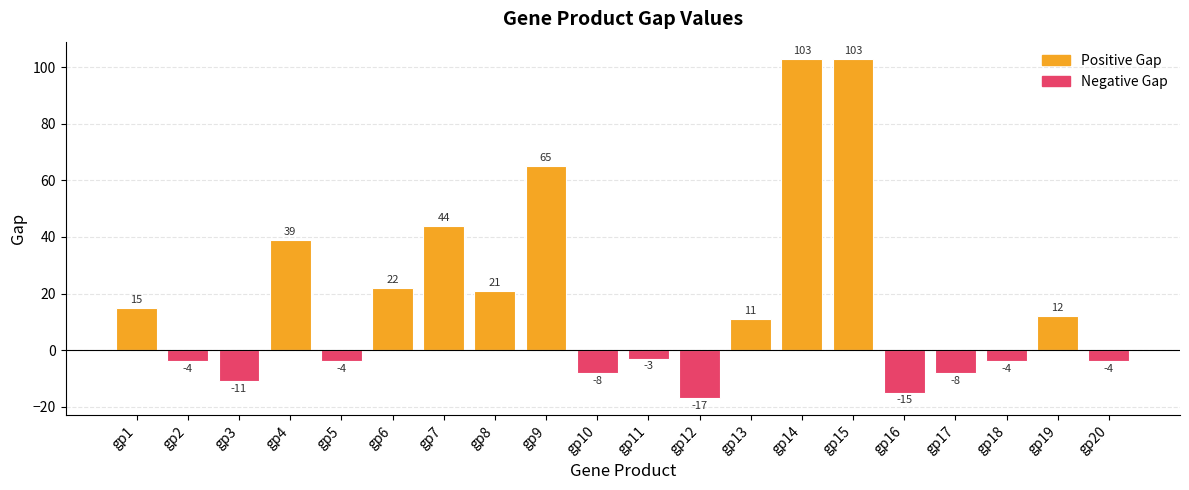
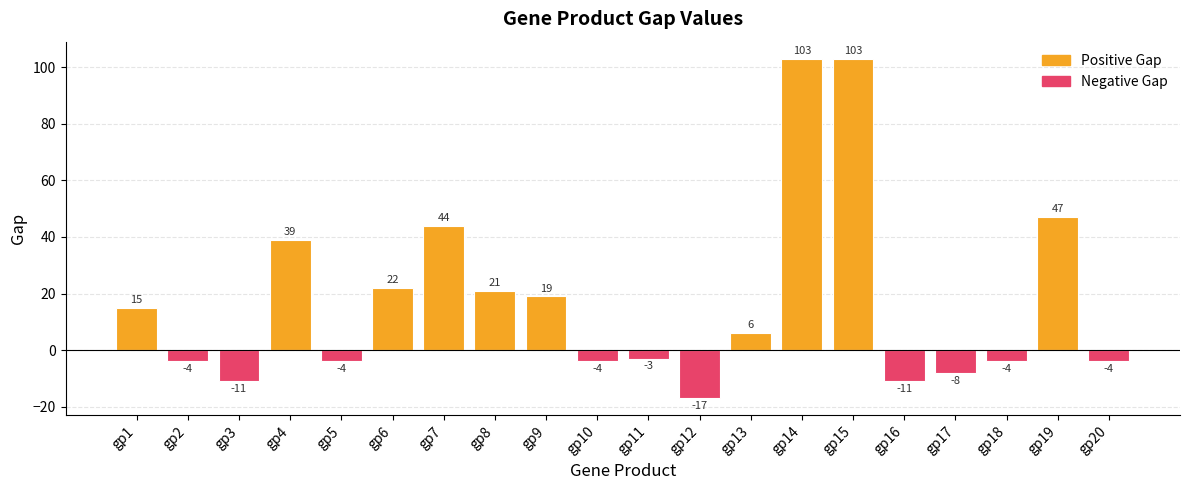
  {
    "gp1": 15,
    "gp2": -4,
    "gp3": -11,
    "gp4": 39,
    "gp5": -4,
    "gp6": 22,
    "gp7": 44,
    "gp8": 21,
-   "gp9": 65,
-   "gp10": -8,
+   "gp9": 19,
+   "gp10": -4,
    "gp11": -3,
    "gp12": -17,
-   "gp13": 11,
+   "gp13": 6,
    "gp14": 103,
    "gp15": 103,
-   "gp16": -15,
+   "gp16": -11,
    "gp17": -8,
    "gp18": -4,
-   "gp19": 12,
+   "gp19": 47,
    "gp20": -4
  }
